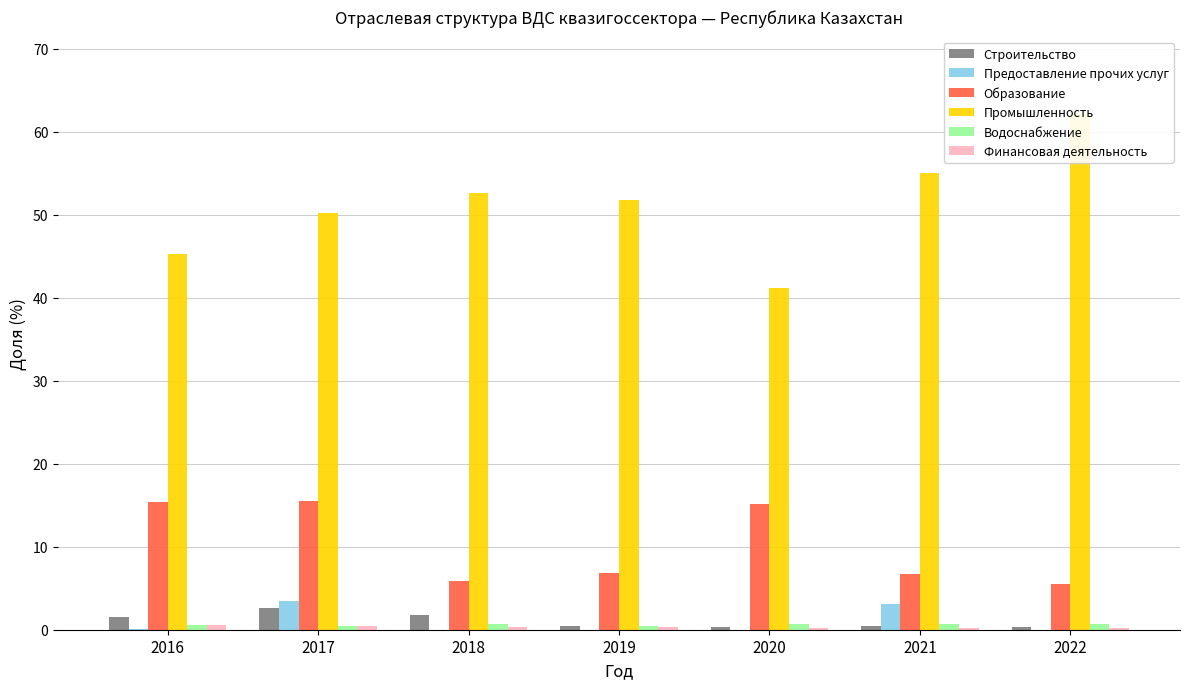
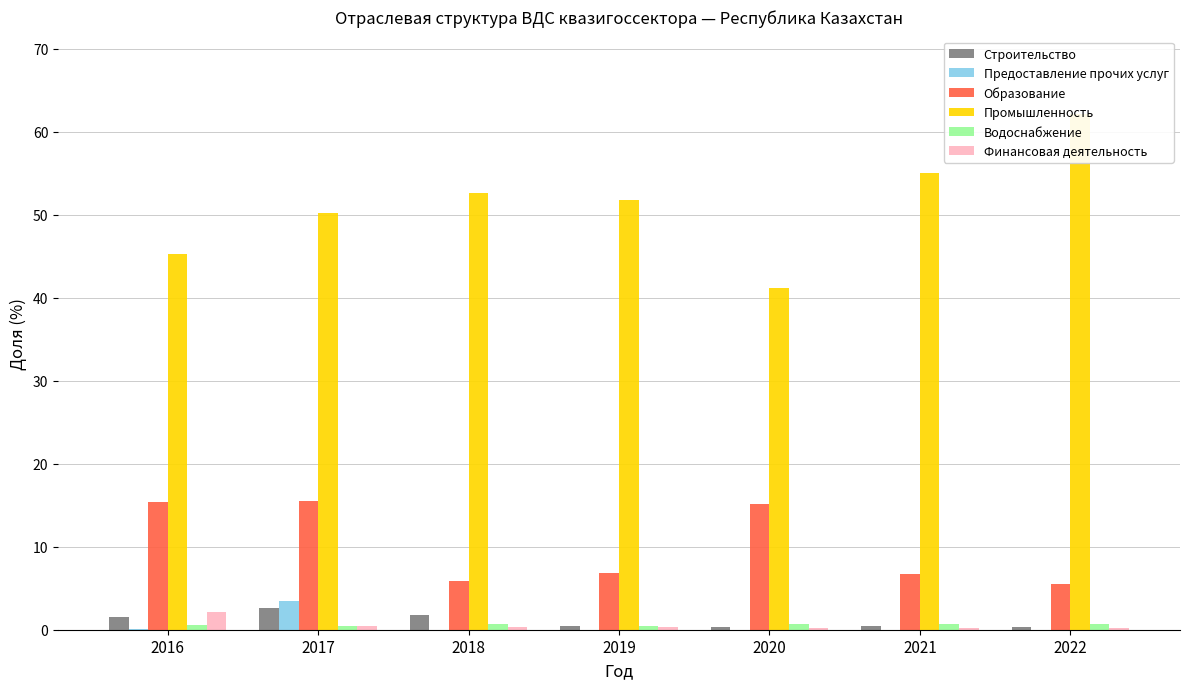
  {
    "Строительство": {
      "2016": 2,
      "2017": 3,
      "2018": 2,
      "2019": 0,
      "2020": 0,
      "2021": 0,
      "2022": 0
    },
    "Предоставление прочих услуг": {
      "2017": 3,
-     "2021": 3
+     "2021": 0
    },
    "Образование": {
      "2016": 15,
      "2017": 15,
      "2018": 6,
      "2019": 7,
      "2020": 15,
      "2021": 7,
      "2022": 6
    },
    "Промышленность": {
      "2016": 45,
      "2017": 50,
      "2018": 53,
      "2019": 52,
      "2020": 41,
      "2021": 55
    },
    "Водоснабжение": {
      "2016": 1,
      "2017": 0,
      "2018": 1,
      "2019": 0,
      "2020": 1,
      "2021": 1,
      "2022": 1
    },
    "Финансовая деятельность": {
-     "2016": 1,
+     "2016": 2,
      "2017": 0
    }
  }
